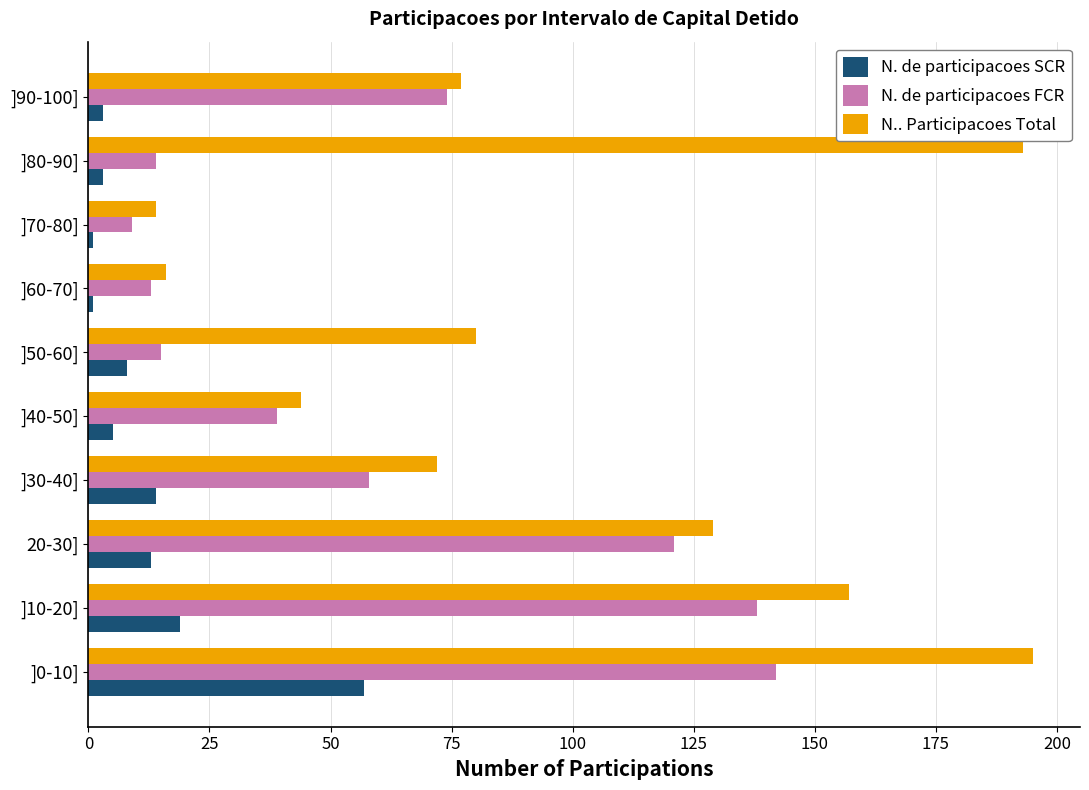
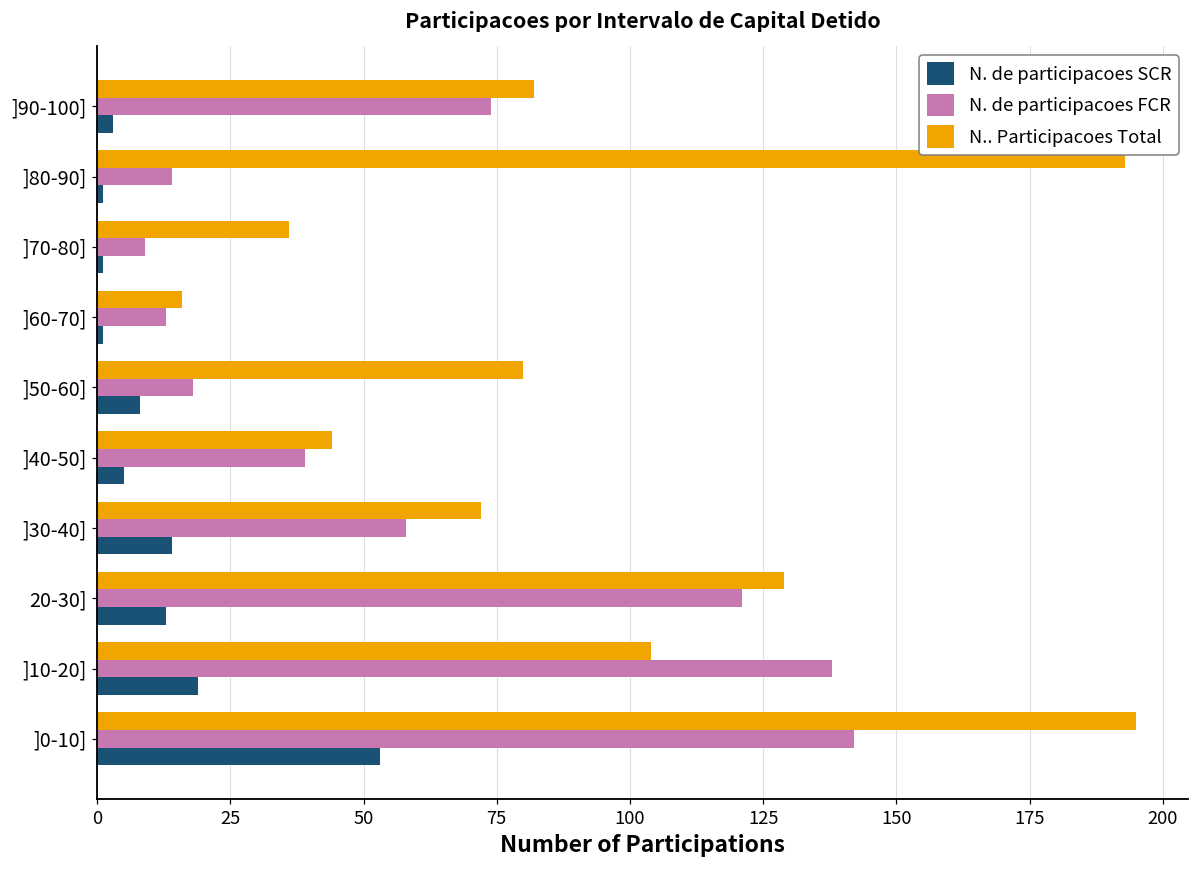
  {
    "N. de participacoes SCR": {
      "]90-100]": 3,
-     "]80-90]": 3,
+     "]80-90]": 1,
      "]70-80]": 1,
      "]60-70]": 1,
      "]50-60]": 8,
      "]40-50]": 5,
      "]30-40]": 14,
      "20-30]": 13,
      "]10-20]": 19,
-     "]0-10]": 57
+     "]0-10]": 53
    },
    "N. de participacoes FCR": {
      "]90-100]": 74,
      "]80-90]": 14,
      "]70-80]": 9,
      "]60-70]": 13,
-     "]50-60]": 15,
+     "]50-60]": 18,
      "]40-50]": 39,
      "]30-40]": 58,
      "20-30]": 121,
      "]10-20]": 138,
      "]0-10]": 142
    },
    "N.. Participacoes Total": {
-     "]90-100]": 77,
+     "]90-100]": 82,
      "]80-90]": 193,
-     "]70-80]": 14,
+     "]70-80]": 36,
      "]60-70]": 16,
      "]50-60]": 80,
      "]40-50]": 44,
      "]30-40]": 72,
      "20-30]": 129,
-     "]10-20]": 157,
+     "]10-20]": 104,
      "]0-10]": 195
    }
  }
